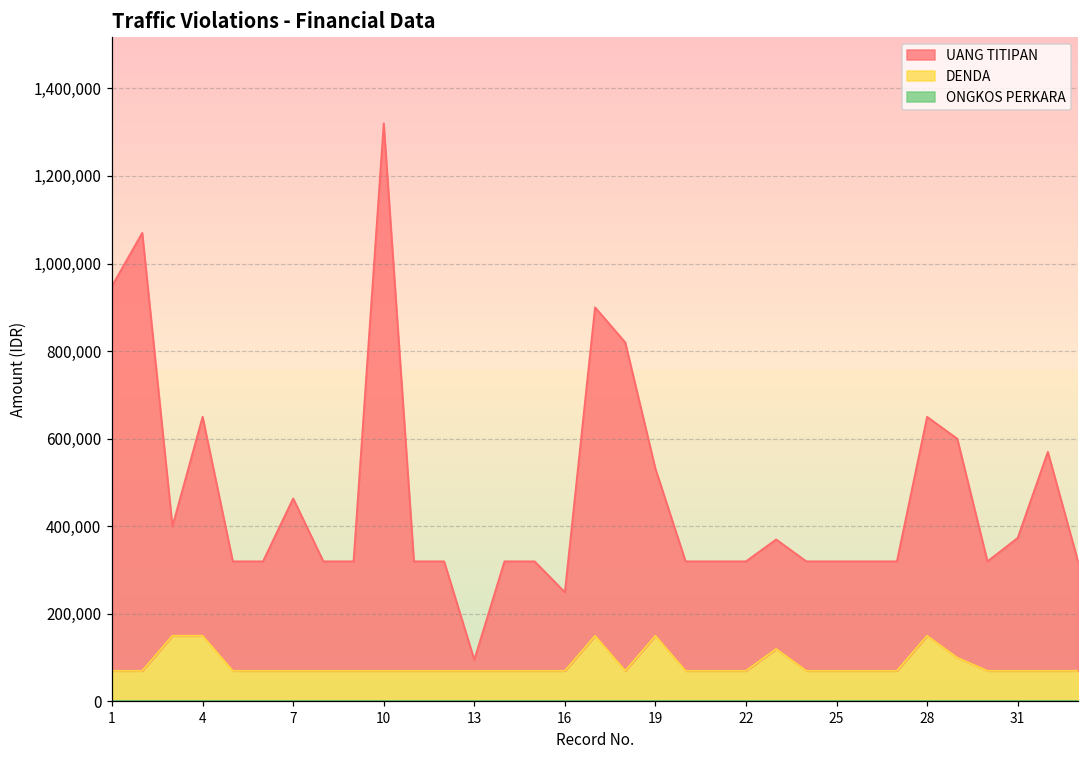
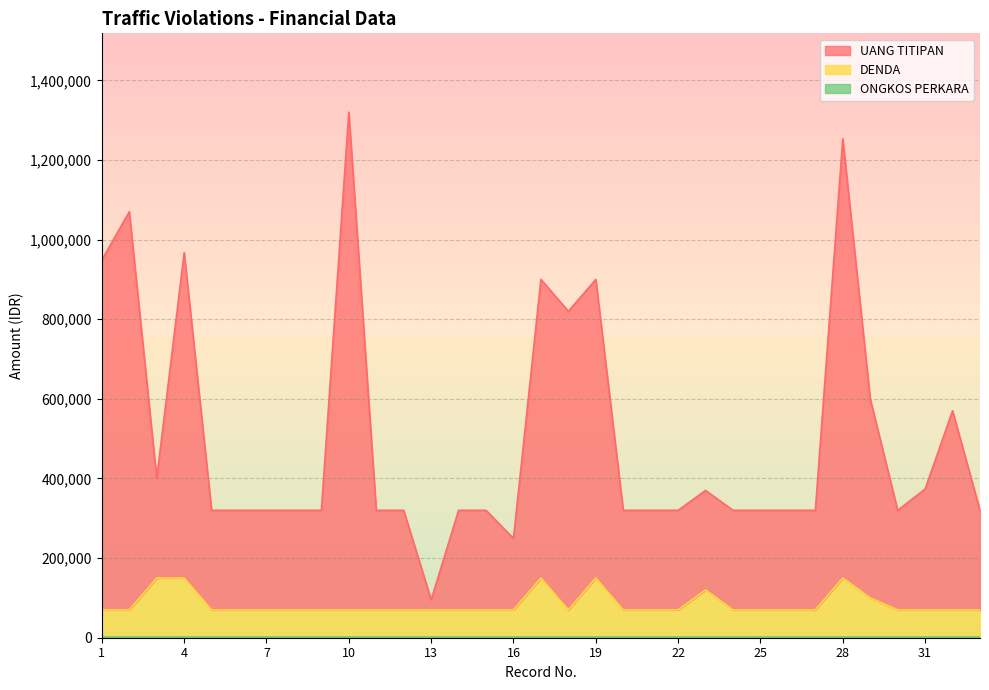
  {
    "ONGKOS PERKARA": {
      "1": "0",
      "4": "0",
      "7": "0",
      "10": "0",
      "13": "0",
      "16": "0",
      "19": "0",
      "22": "0",
      "25": "0",
      "28": "0",
      "31": "0"
    },
    "DENDA": {
      "1": "70,000",
      "4": "150,000",
      "7": "70,000",
      "10": "70,000",
      "13": "70,000",
      "16": "70,000",
      "19": "150,000",
      "22": "70,000",
      "25": "70,000",
      "28": "150,000",
      "31": "70,000"
    },
    "UANG TITIPAN": {
      "1": "880,000",
-     "4": "500,000",
-     "7": "390,000",
+     "4": "820,000",
+     "7": "250,000",
      "10": "1,250,000",
      "13": "30,000",
      "16": "180,000",
-     "19": "380,000",
+     "19": "750,000",
      "22": "250,000",
      "25": "250,000",
-     "28": "500,000",
+     "28": "1,100,000",
      "31": "300,000"
    }
  }
